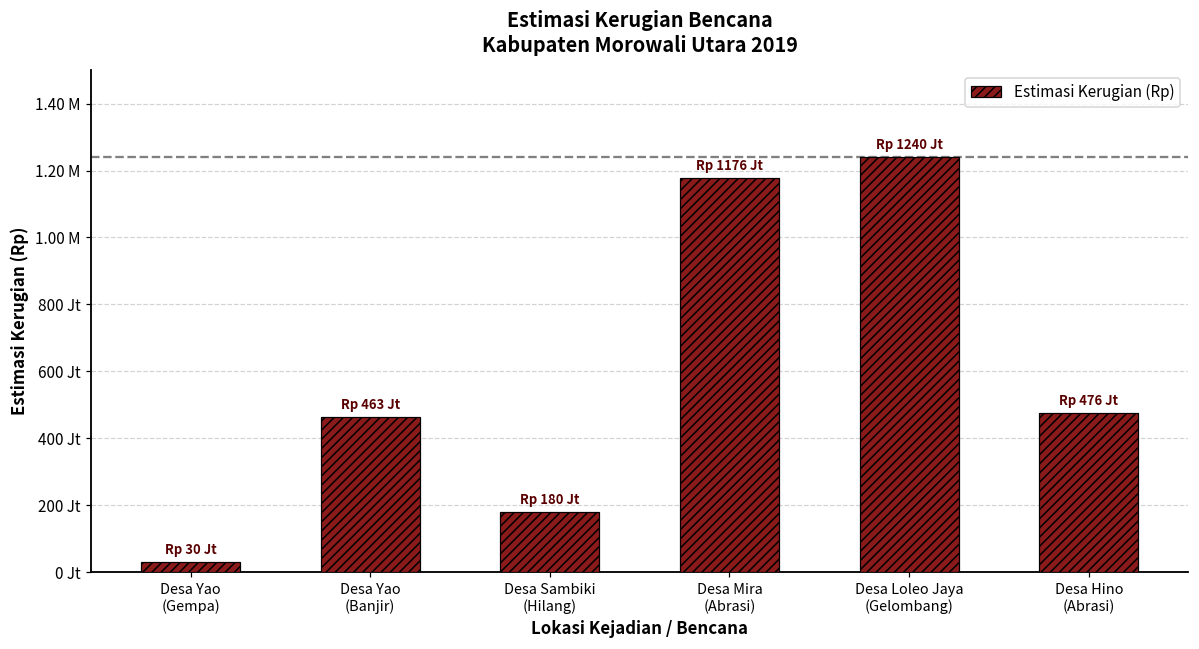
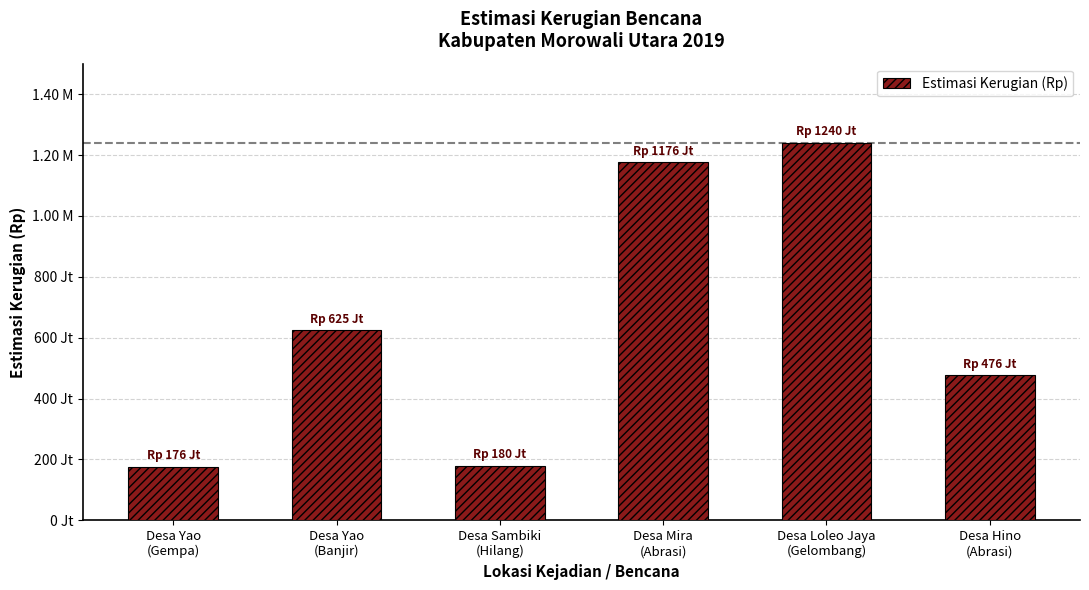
  {
-   "Desa Yao (Gempa)": 30,
-   "Desa Yao (Banjir)": 463
+   "Desa Yao (Gempa)": 176,
+   "Desa Yao (Banjir)": 625
  }
